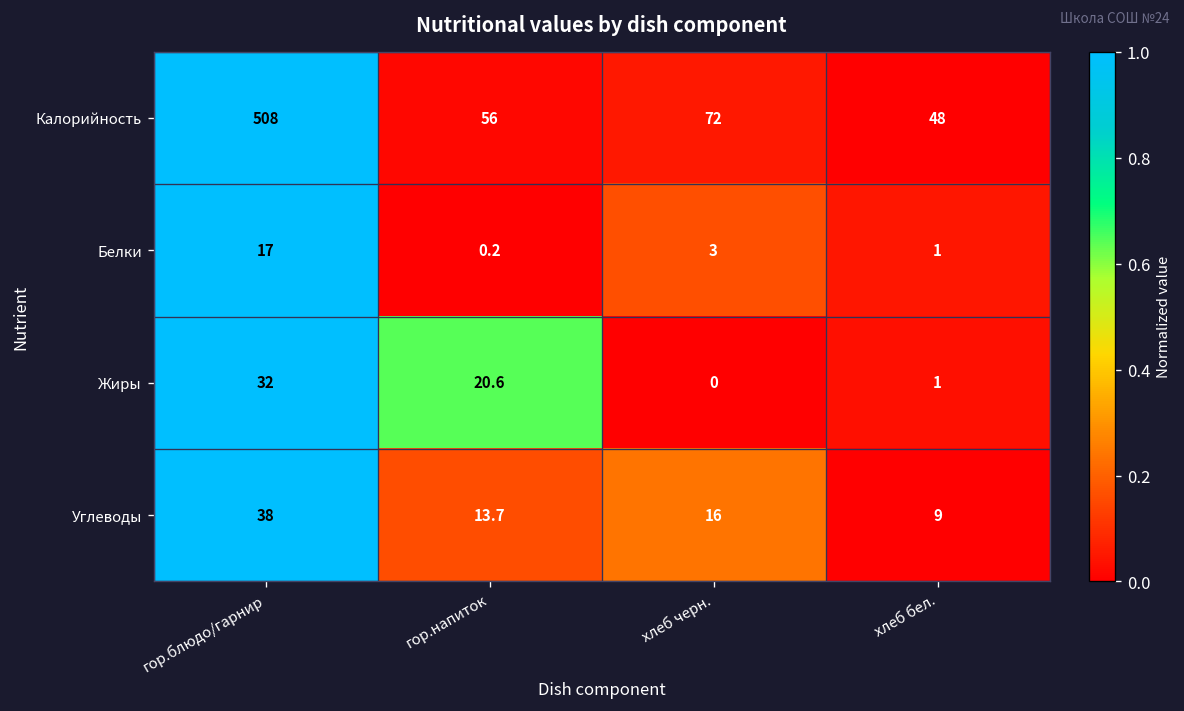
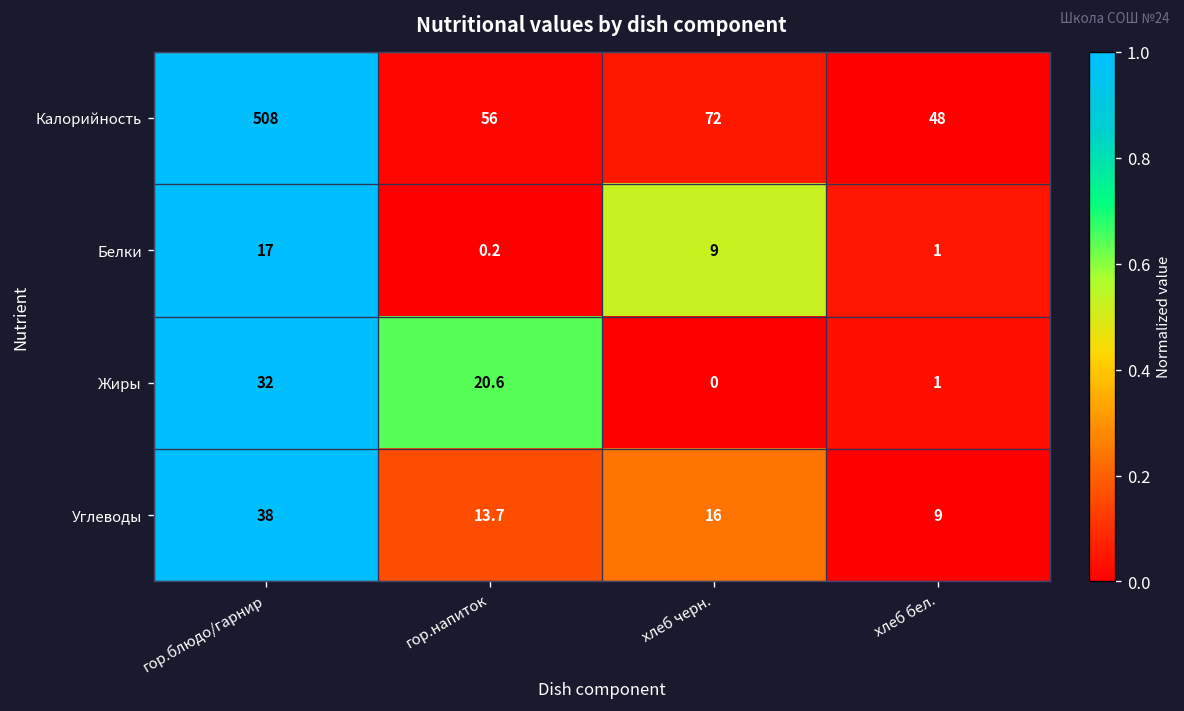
  {
    "Калорийность": {
      "гор.блюдо/гарнир": 508,
      "гор.напиток": 56,
      "хлеб черн.": 72,
      "хлеб бел.": 48
    },
    "Белки": {
      "гор.блюдо/гарнир": 17,
      "гор.напиток": 0.2,
-     "хлеб черн.": 3,
+     "хлеб черн.": 9,
      "хлеб бел.": 1
    },
    "Жиры": {
      "гор.блюдо/гарнир": 32,
      "гор.напиток": 20.6,
      "хлеб черн.": 0,
      "хлеб бел.": 1
    },
    "Углеводы": {
      "гор.блюдо/гарнир": 38,
      "гор.напиток": 13.7,
      "хлеб черн.": 16,
      "хлеб бел.": 9
    }
  }
